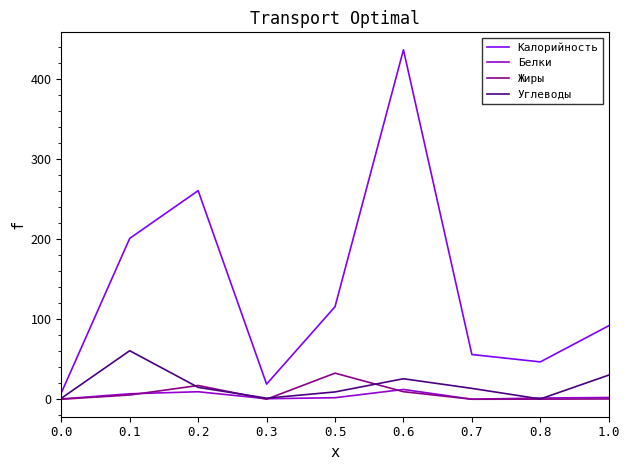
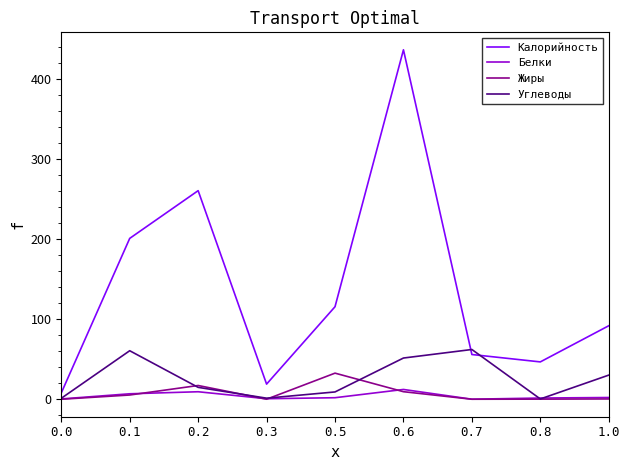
  {
    "Жиры": {
      "0.5": 30
    },
    "Углеводы": {
      "0.1": 60,
      "0.5": 10,
-     "0.6": 30,
-     "0.7": 10,
+     "0.6": 50,
+     "0.7": 60,
      "1.0": 30
    }
  }
